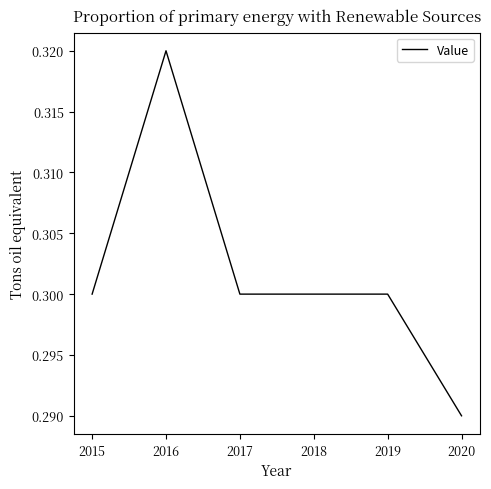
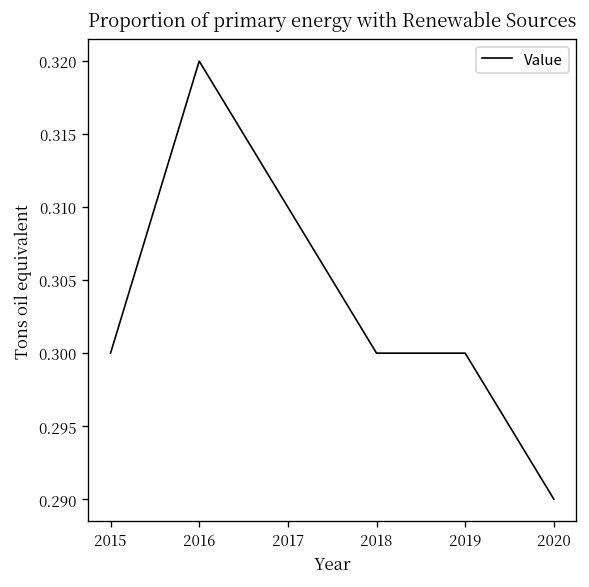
  {
    "2015": 0.30,
    "2016": 0.32,
-   "2017": 0.30,
+   "2017": 0.31,
    "2018": 0.30,
    "2019": 0.30,
    "2020": 0.29
  }
